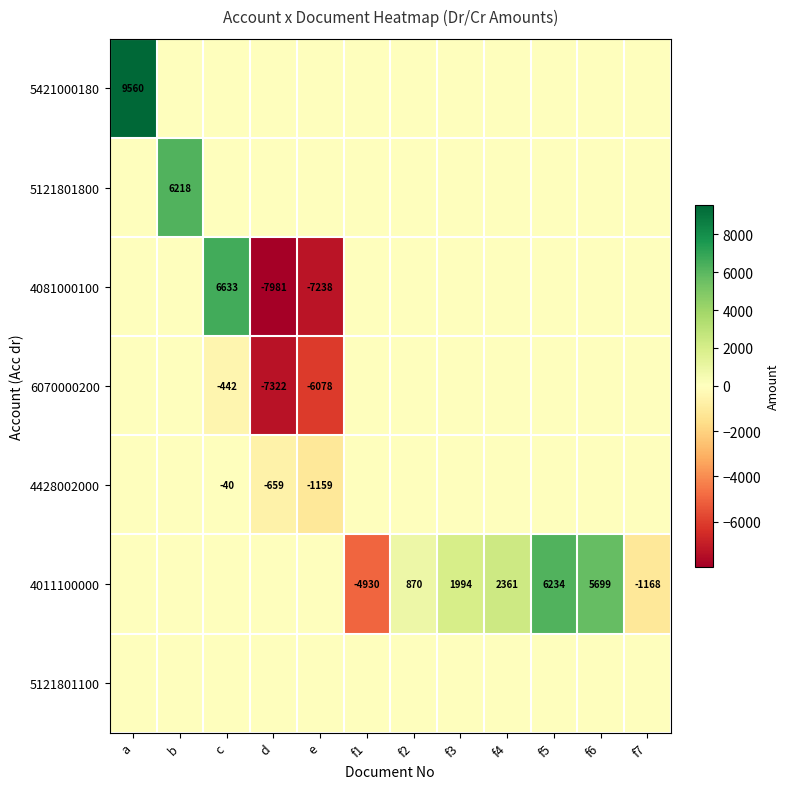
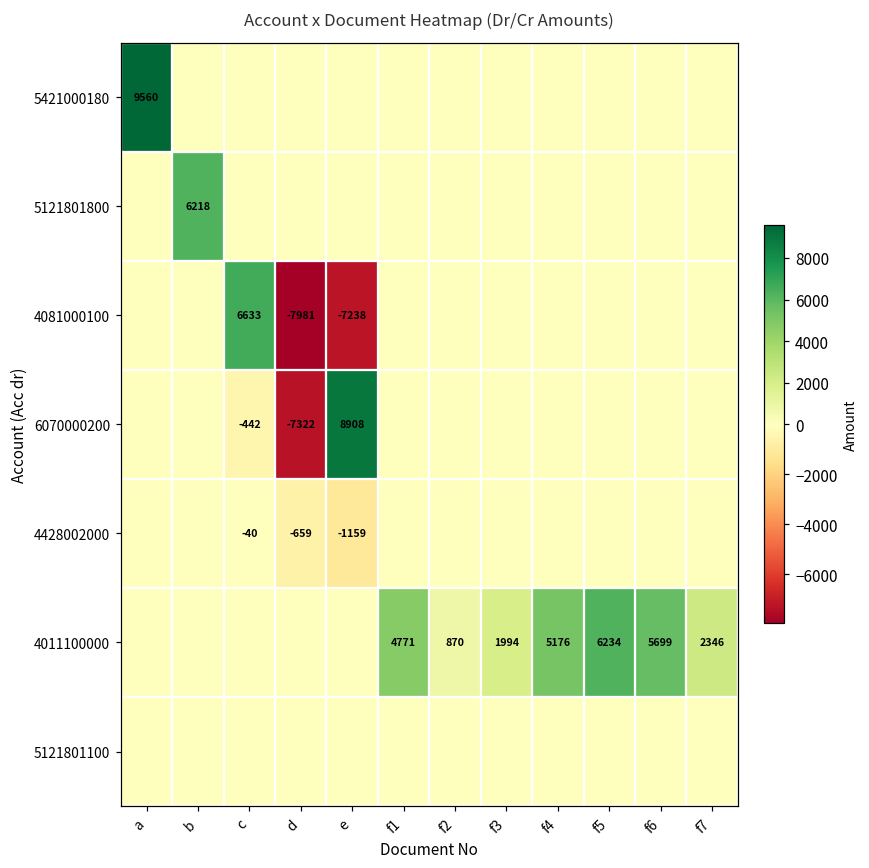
  {
    "5421000180": {
      "a": 9560
    },
    "5121801800": {
      "b": 6218
    },
    "4081000100": {
      "c": 6633,
      "d": -7981,
      "e": -7238
    },
    "6070000200": {
      "c": -442,
      "d": -7322,
-     "e": -6078
+     "e": 8908
    },
    "4428002000": {
      "c": -40,
      "d": -659,
      "e": -1159
    },
    "4011100000": {
-     "f1": -4930,
+     "f1": 4771,
      "f2": 870,
      "f3": 1994,
-     "f4": 2361,
+     "f4": 5176,
      "f5": 6234,
      "f6": 5699,
-     "f7": -1168
+     "f7": 2346
    }
  }
